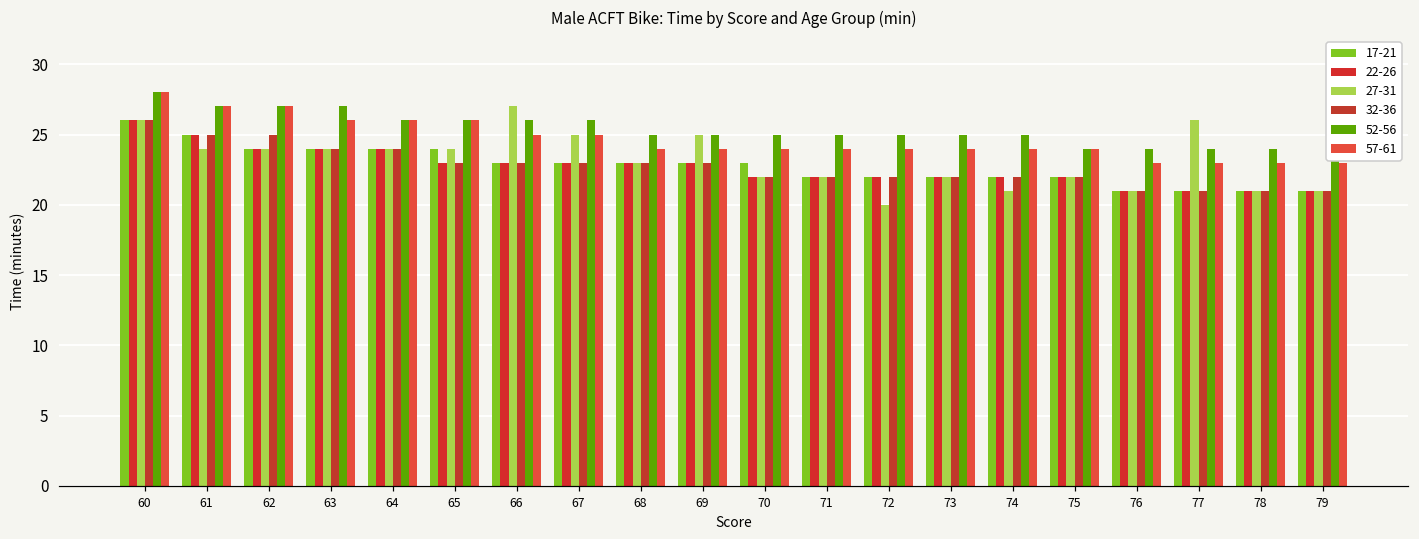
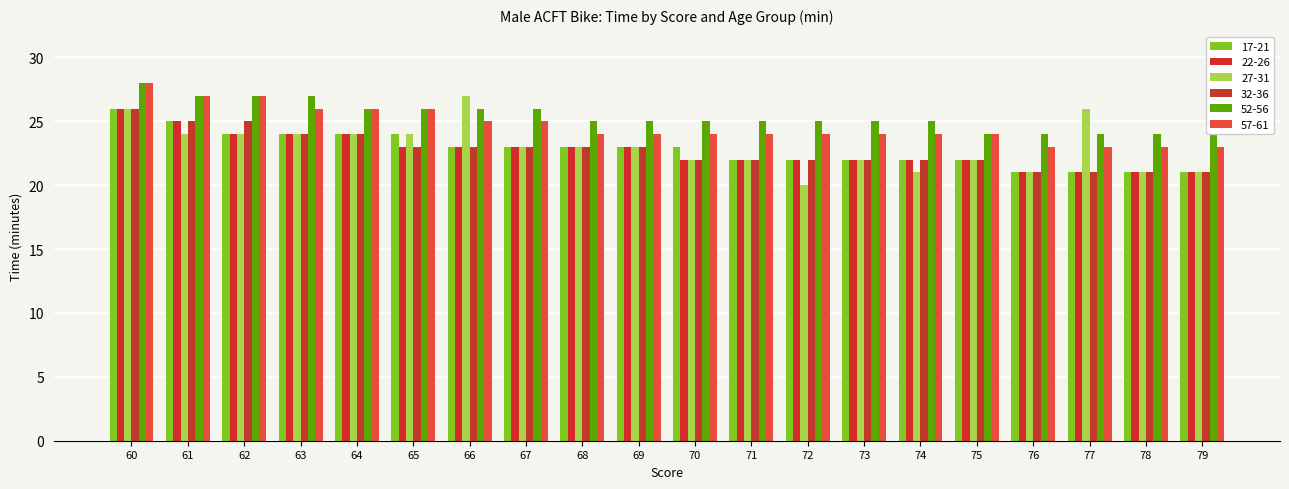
  {
    "27-31": {
      "60": 26,
      "61": 24,
      "62": 24,
      "63": 24,
      "64": 24,
      "65": 24,
      "66": 27,
-     "67": 25,
+     "67": 23,
      "68": 23,
-     "69": 25,
+     "69": 23,
      "70": 22,
      "71": 22,
      "72": 20,
      "73": 22,
      "74": 21,
      "75": 22,
      "76": 21,
      "77": 26,
      "78": 21,
      "79": 21
    }
  }
